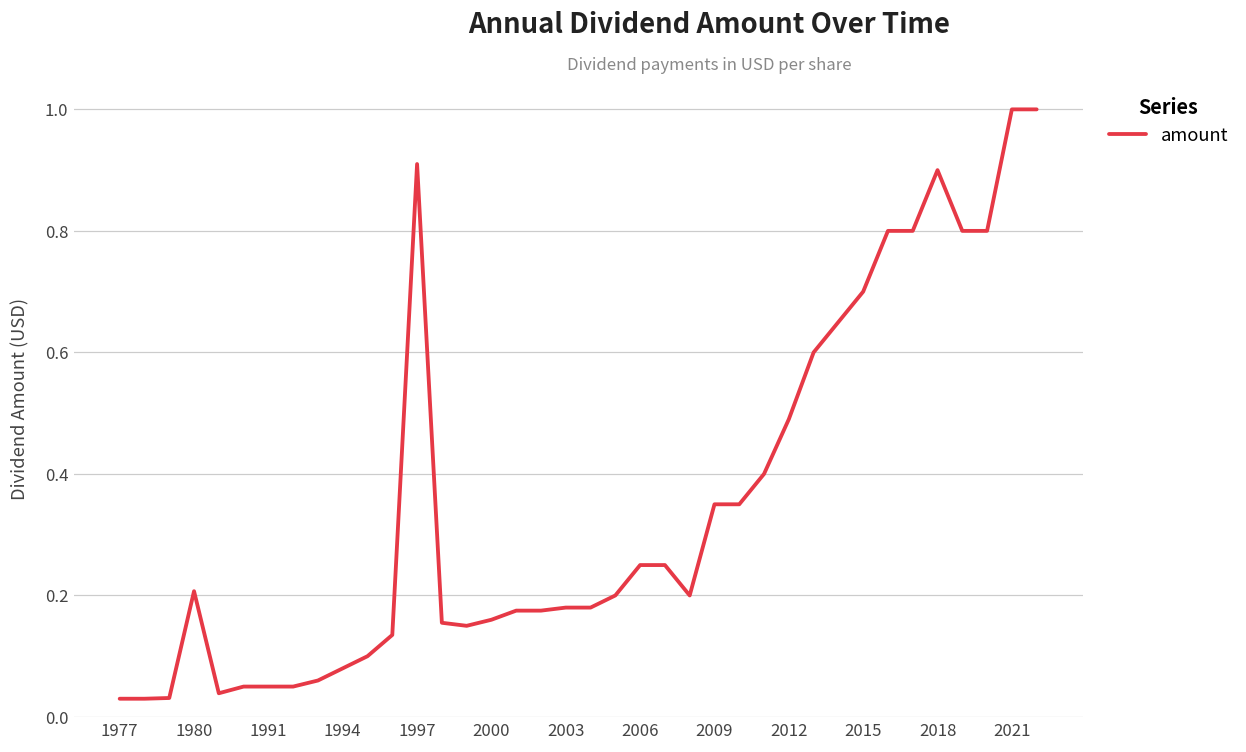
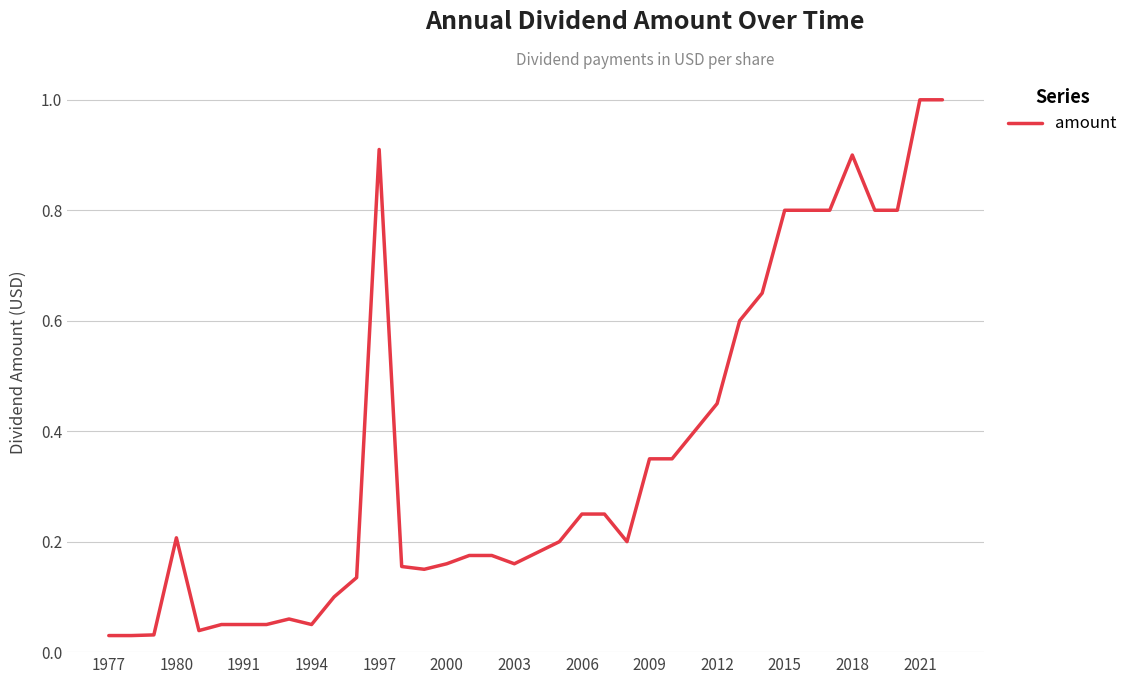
  {
    "1977": 0.03,
    "1980": 0.21,
    "1991": 0.05,
-   "1994": 0.08,
+   "1994": 0.05,
    "1997": 0.91,
    "2000": 0.16,
-   "2003": 0.18,
+   "2003": 0.16,
    "2006": 0.25,
    "2009": 0.35,
-   "2012": 0.49,
-   "2015": 0.7,
+   "2012": 0.45,
+   "2015": 0.8,
    "2018": 0.90,
    "2021": 1.00
  }
